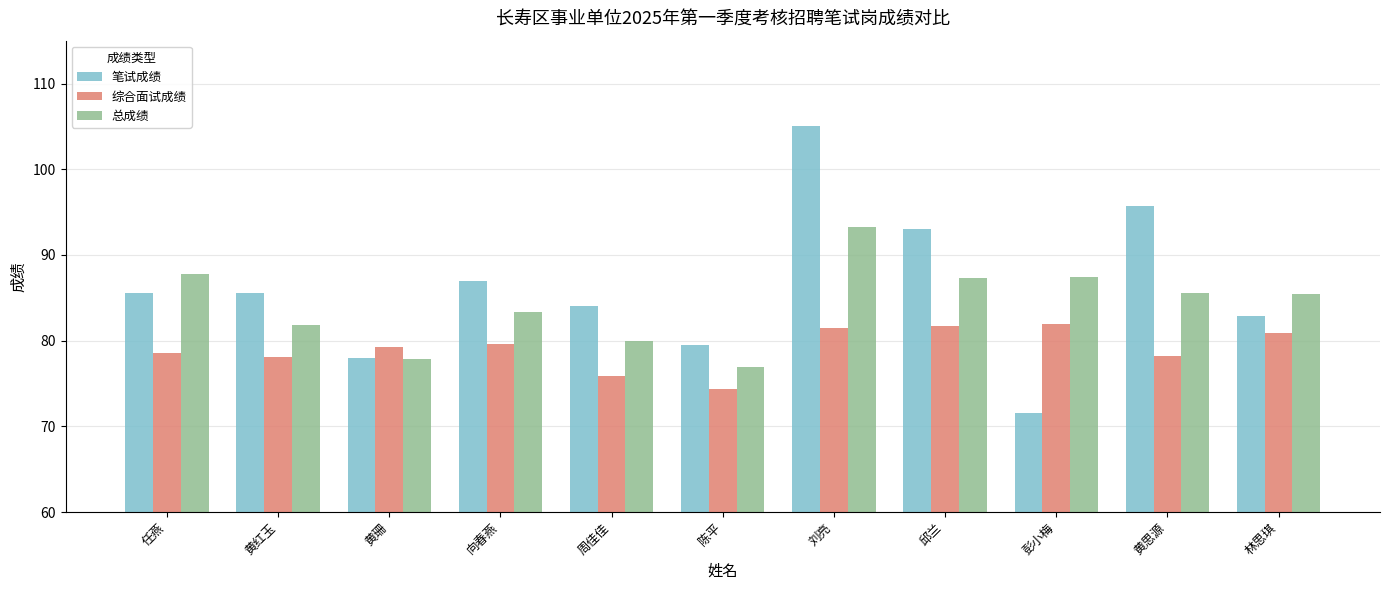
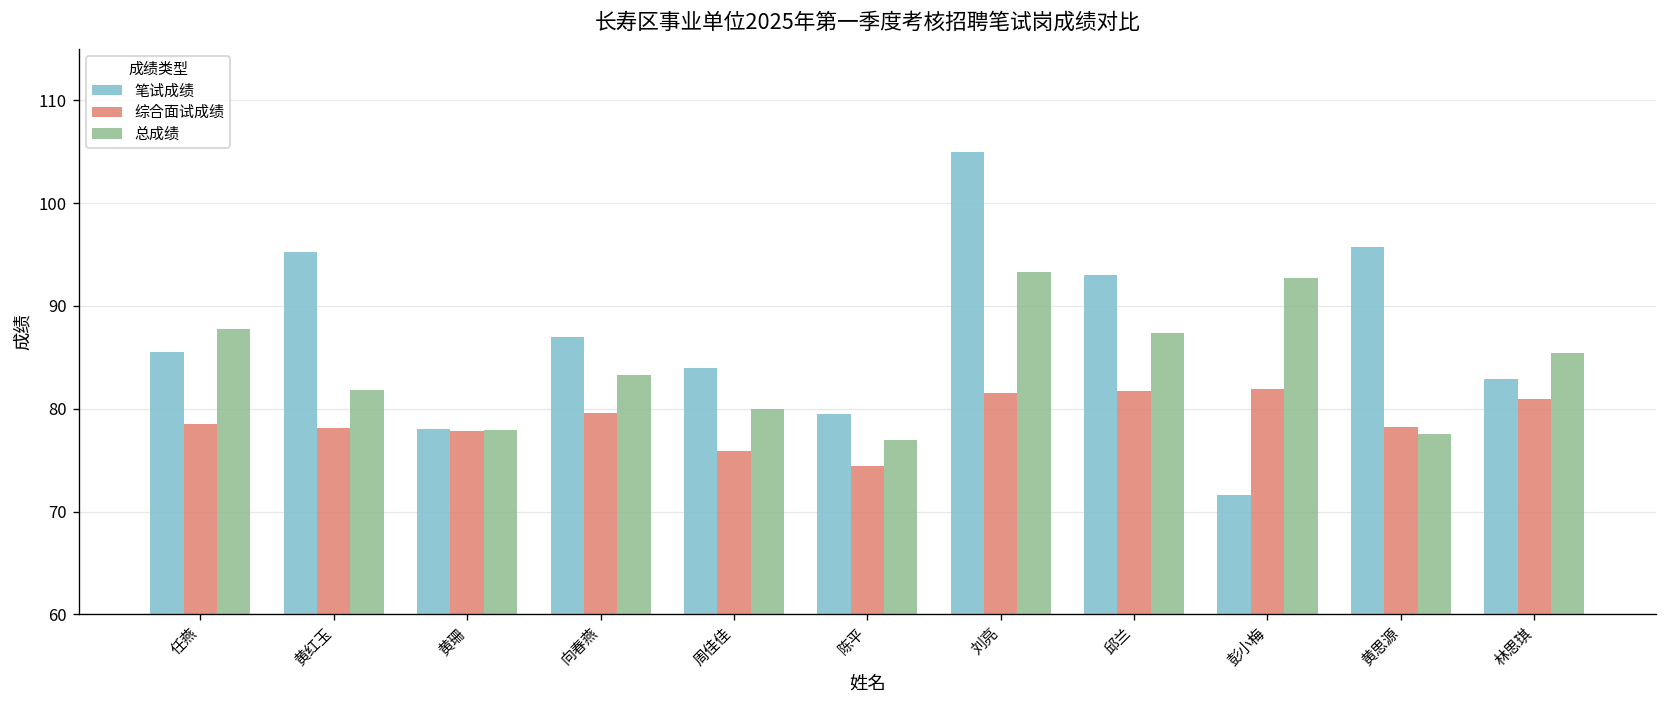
  {
    "笔试成绩": {
      "任燕": 86,
-     "黄红玉": 86,
+     "黄红玉": 95,
      "黄珊": 78,
      "向春燕": 87,
      "周佳佳": 84,
      "陈平": 80,
      "刘亮": 105,
      "邱兰": 93,
      "彭小梅": 72,
      "黄思源": 96,
      "林思琪": 83
    },
    "综合面试成绩": {
      "任燕": 79,
      "黄红玉": 78,
-     "黄珊": 79,
+     "黄珊": 78,
      "向春燕": 80,
      "周佳佳": 76,
      "陈平": 74,
      "刘亮": 82,
      "邱兰": 82,
      "彭小梅": 82,
      "黄思源": 78,
      "林思琪": 81
    },
    "总成绩": {
      "任燕": 88,
      "黄红玉": 82,
      "黄珊": 78,
      "向春燕": 83,
      "周佳佳": 80,
      "陈平": 77,
      "刘亮": 93,
      "邱兰": 87,
-     "彭小梅": 87,
-     "黄思源": 86,
+     "彭小梅": 93,
+     "黄思源": 78,
      "林思琪": 85
    }
  }
